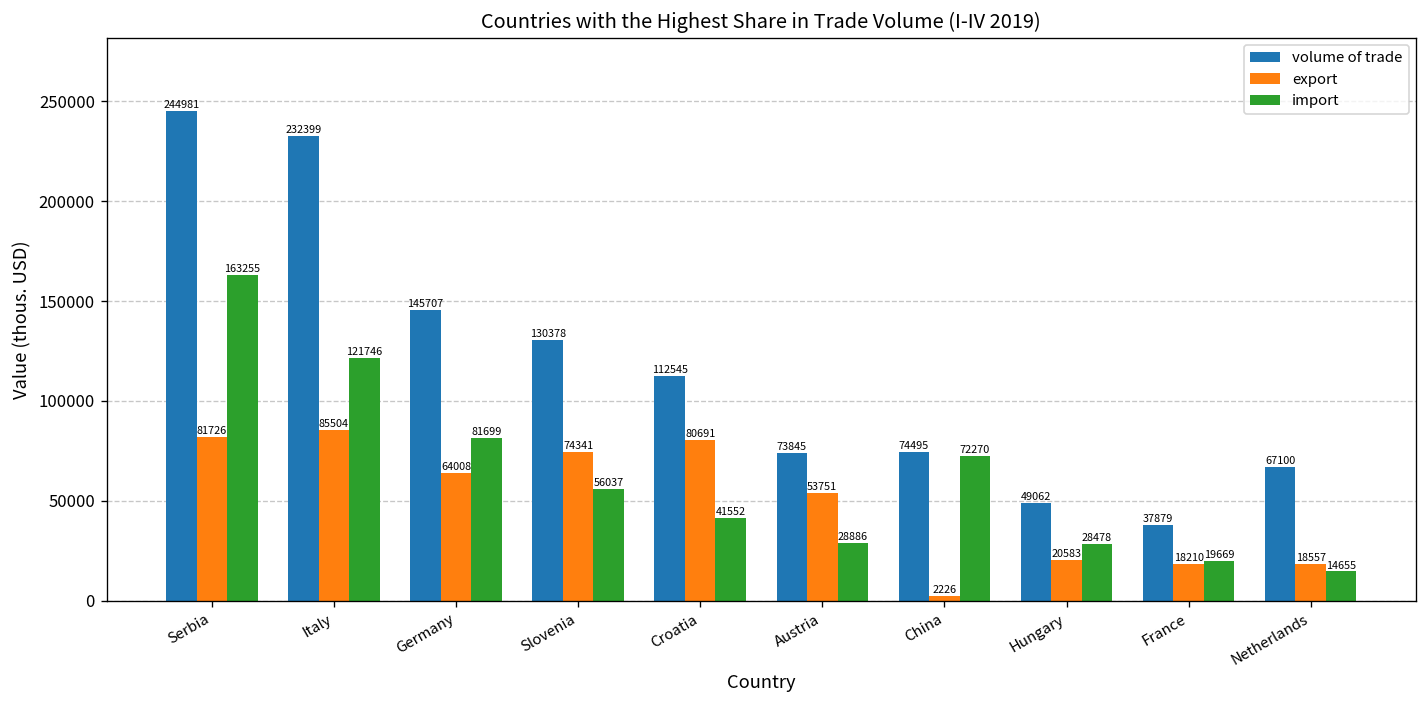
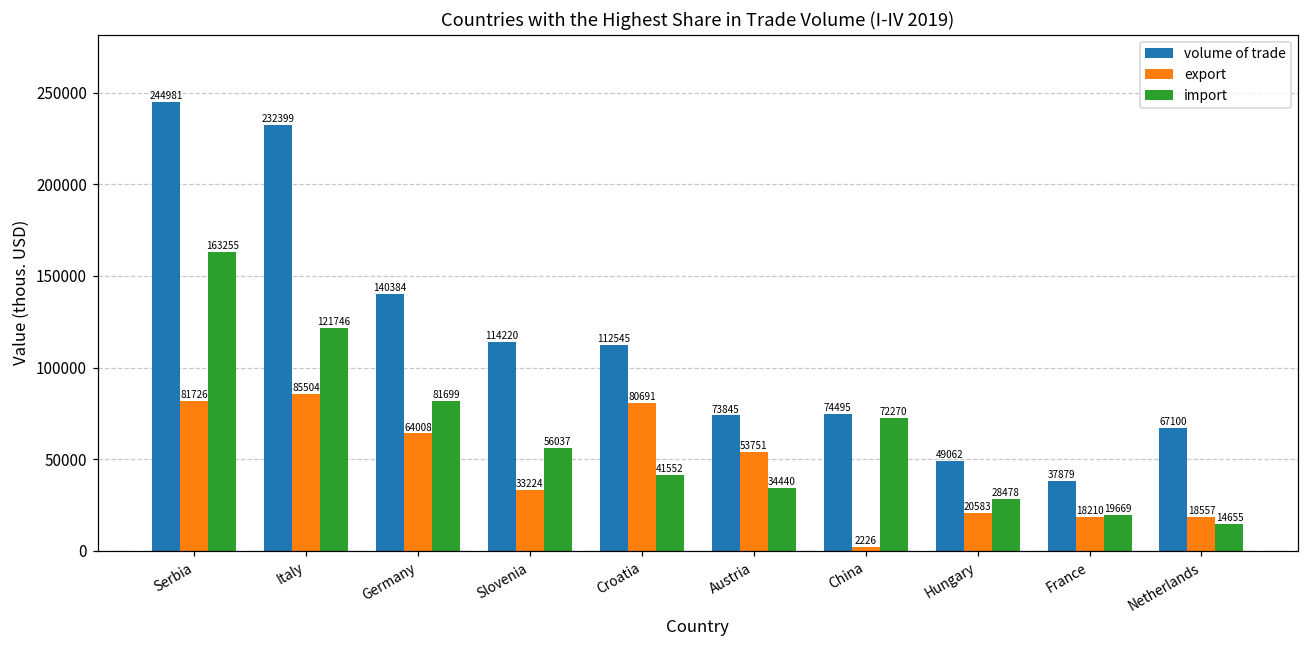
  {
    "volume of trade": {
      "Serbia": 244981,
      "Italy": 232399,
-     "Germany": 145707,
-     "Slovenia": 130378,
+     "Germany": 140384,
+     "Slovenia": 114220,
      "Croatia": 112545,
      "Austria": 73845,
      "China": 74495,
      "Hungary": 49062,
      "France": 37879,
      "Netherlands": 67100
    },
    "export": {
      "Serbia": 81726,
      "Italy": 85504,
      "Germany": 64008,
-     "Slovenia": 74341,
+     "Slovenia": 33224,
      "Croatia": 80691,
      "Austria": 53751,
      "China": 2226,
      "Hungary": 20583,
      "France": 18210,
      "Netherlands": 18557
    },
    "import": {
      "Serbia": 163255,
      "Italy": 121746,
      "Germany": 81699,
      "Slovenia": 56037,
      "Croatia": 41552,
-     "Austria": 28886,
+     "Austria": 34440,
      "China": 72270,
      "Hungary": 28478,
      "France": 19669,
      "Netherlands": 14655
    }
  }
